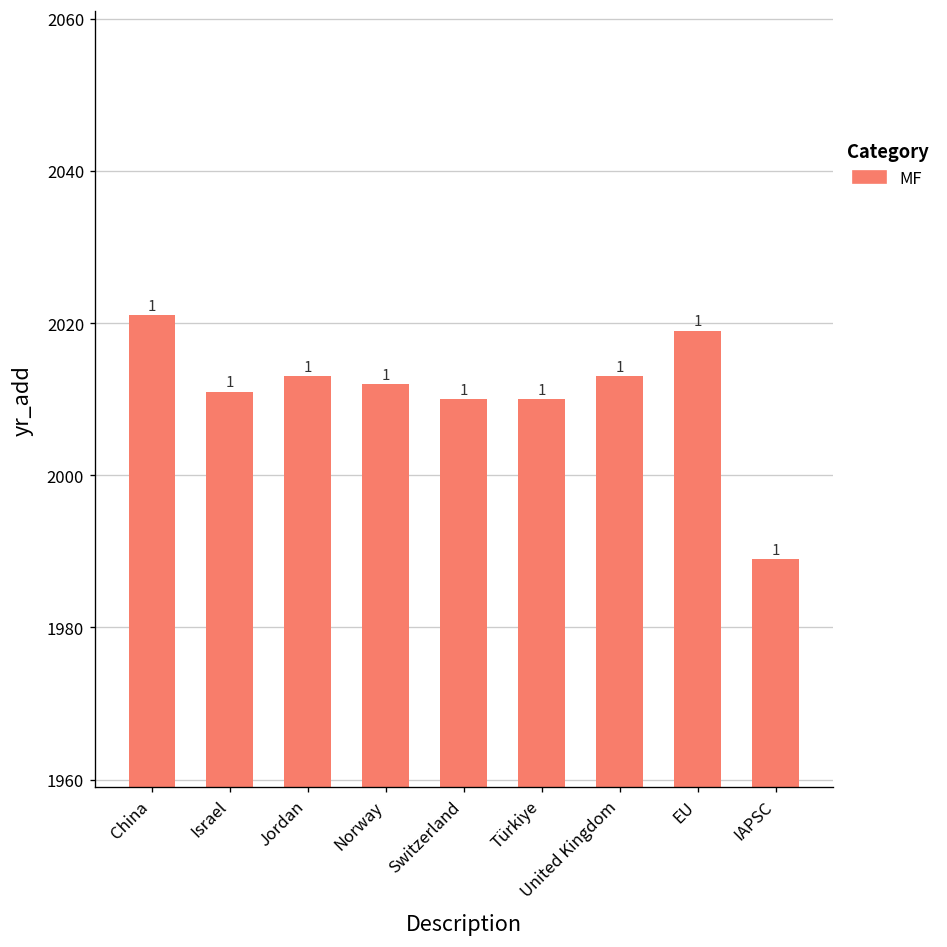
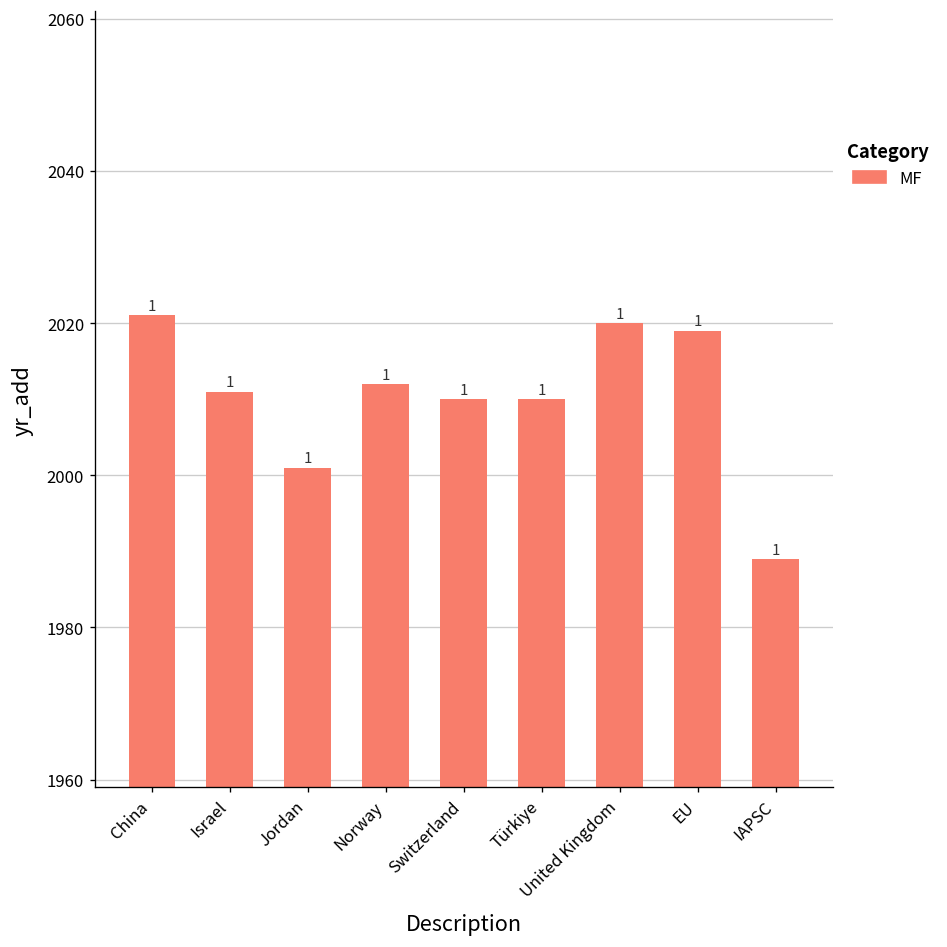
  {
-   "Jordan": 2013,
-   "United Kingdom": 2013
+   "Jordan": 2001,
+   "United Kingdom": 2020
  }
